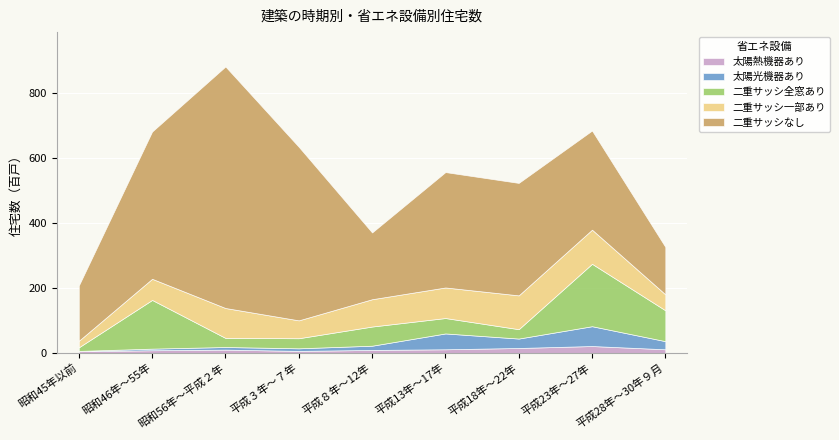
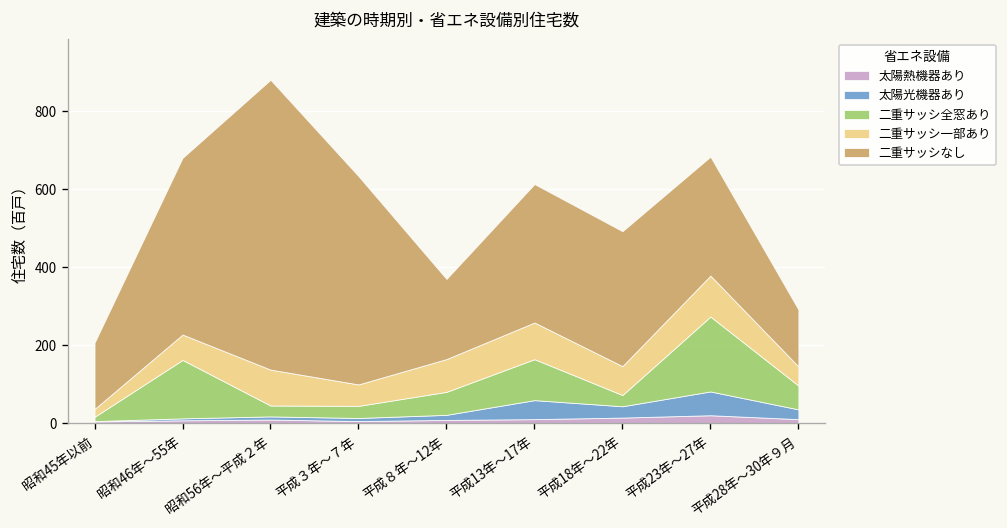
  {
    "太陽熱機器あり": {
      "昭和56年～平成２年": 10,
      "平成８年～12年": 10,
      "平成13年～17年": 10,
      "平成18年～22年": 20,
      "平成23年～27年": 20,
      "平成28年～30年９月": 10
    },
    "太陽光機器あり": {
      "昭和56年～平成２年": 10,
      "平成３年～７年": 10,
      "平成８年～12年": 10,
      "平成13年～17年": 50,
      "平成18年～22年": 30,
      "平成23年～27年": 60,
      "平成28年～30年９月": 30
    },
    "二重サッシ全窓あり": {
      "昭和45年以前": 10,
      "昭和46年～55年": 150,
      "昭和56年～平成２年": 30,
      "平成３年～７年": 30,
      "平成８年～12年": 60,
-     "平成13年～17年": 50,
+     "平成13年～17年": 110,
      "平成18年～22年": 30,
      "平成23年～27年": 190,
-     "平成28年～30年９月": 100
+     "平成28年～30年９月": 60
    },
    "二重サッシ一部あり": {
      "昭和45年以前": 20,
      "昭和46年～55年": 70,
      "昭和56年～平成２年": 90,
      "平成３年～７年": 60,
      "平成８年～12年": 80,
      "平成13年～17年": 90,
-     "平成18年～22年": 100,
+     "平成18年～22年": 70,
      "平成23年～27年": 110,
      "平成28年～30年９月": 50
    },
    "二重サッシなし": {
      "昭和45年以前": 170,
      "昭和46年～55年": 450,
      "昭和56年～平成２年": 740,
      "平成３年～７年": 530,
      "平成８年～12年": 210,
      "平成13年～17年": 360,
      "平成18年～22年": 350,
      "平成23年～27年": 310,
      "平成28年～30年９月": 150
    }
  }
